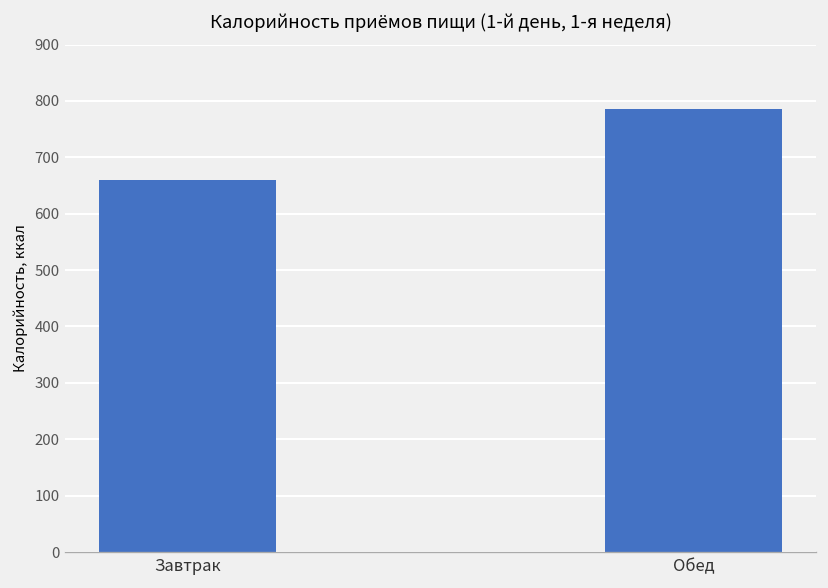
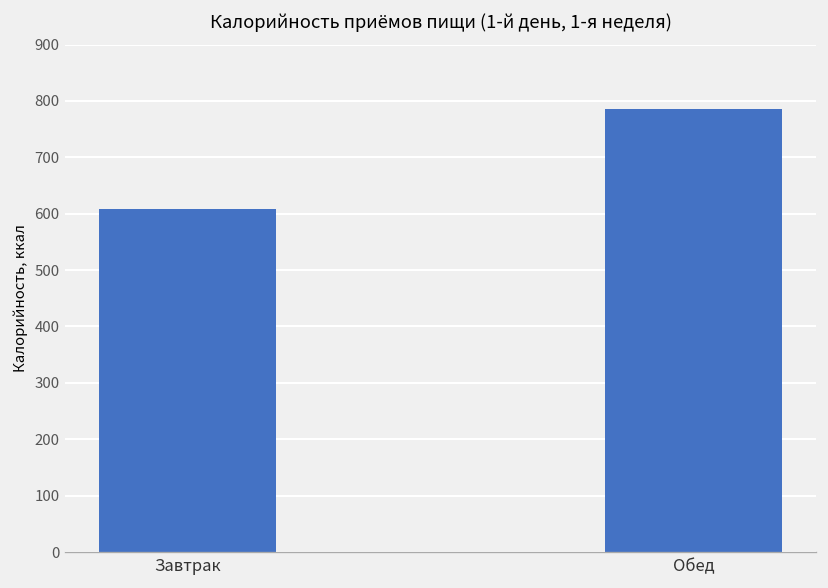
  {
-   "Завтрак": 660,
+   "Завтрак": 610,
    "Обед": 790
  }
